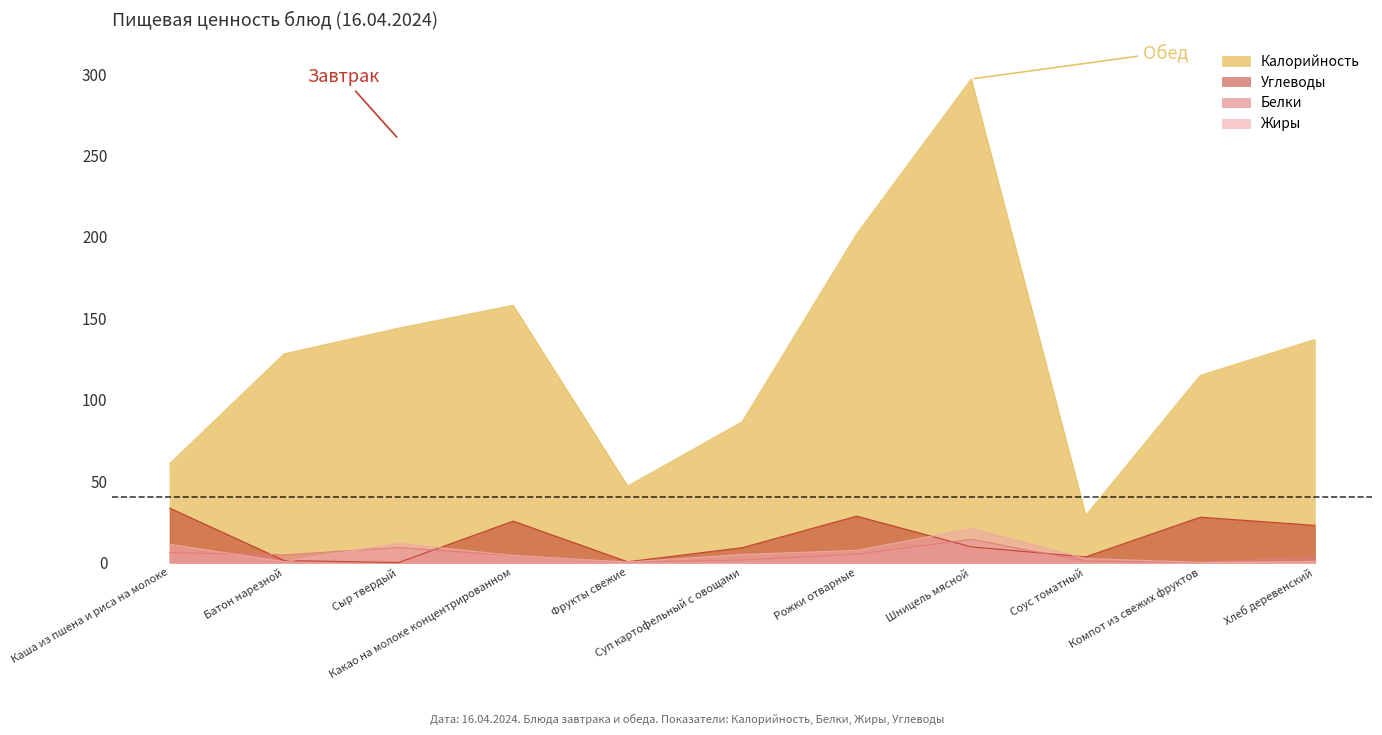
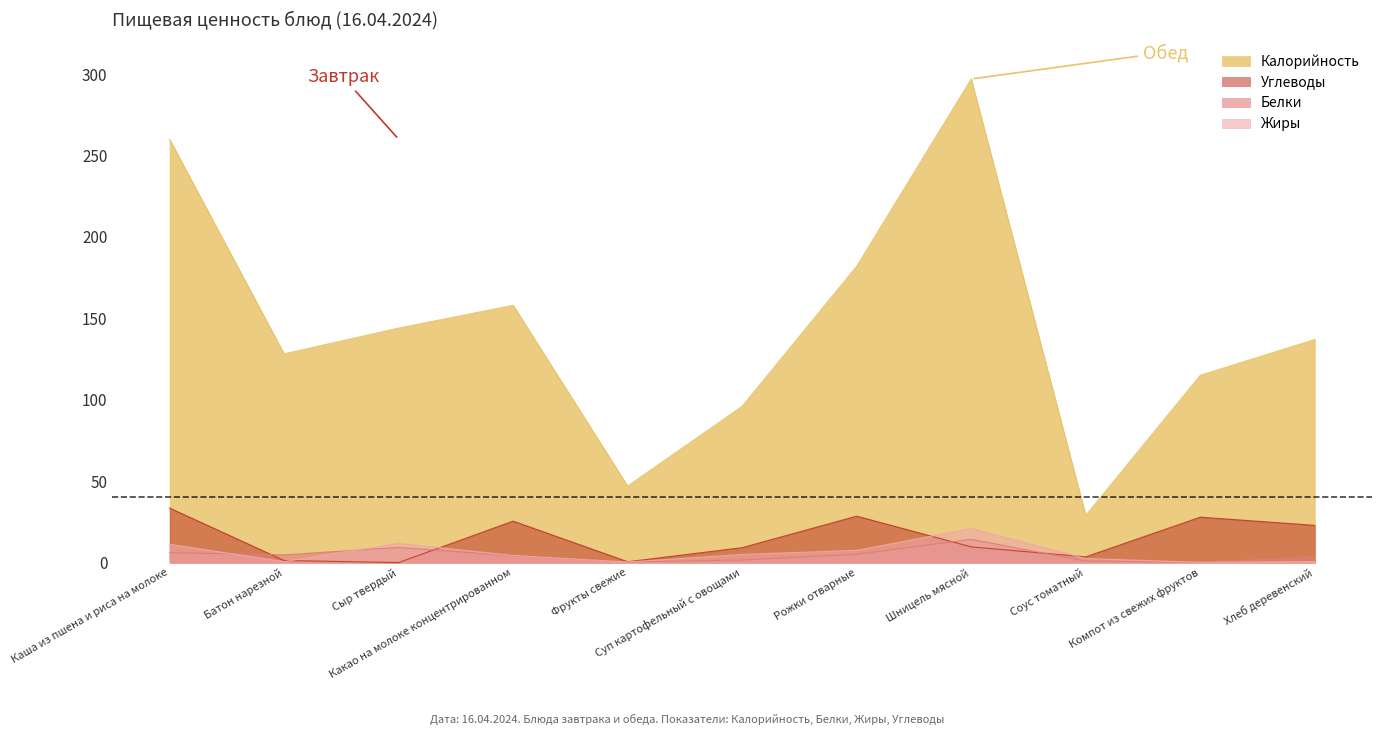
  {
    "Калорийность": {
-     "Каша из пшена и риса на молоке": 61,
+     "Каша из пшена и риса на молоке": 260,
      "Батон нарезной": 128,
      "Сыр твердый": 144,
      "Какао на молоке концентрированном": 158,
      "Фрукты свежие": 47,
-     "Суп картофельный с овощами": 87,
-     "Рожки отварные": 202,
+     "Суп картофельный с овощами": 96,
+     "Рожки отварные": 182,
      "Шницель мясной": 297,
      "Соус томатный": 29,
      "Компот из свежих фруктов": 115,
      "Хлеб деревенский": 137
    },
    "Углеводы": {
      "Каша из пшена и риса на молоке": 33,
      "Сыр твердый": 0,
      "Какао на молоке концентрированном": 25,
      "Суп картофельный с овощами": 9,
      "Рожки отварные": 29,
      "Шницель мясной": 10,
      "Компот из свежих фруктов": 28,
      "Хлеб деревенский": 23
    }
  }
